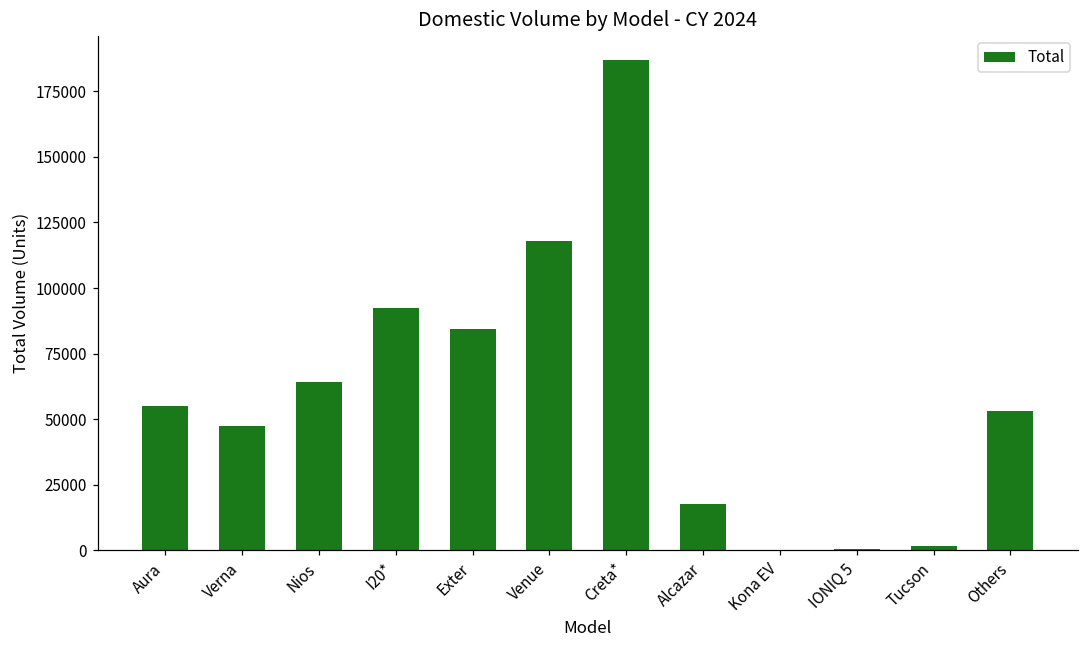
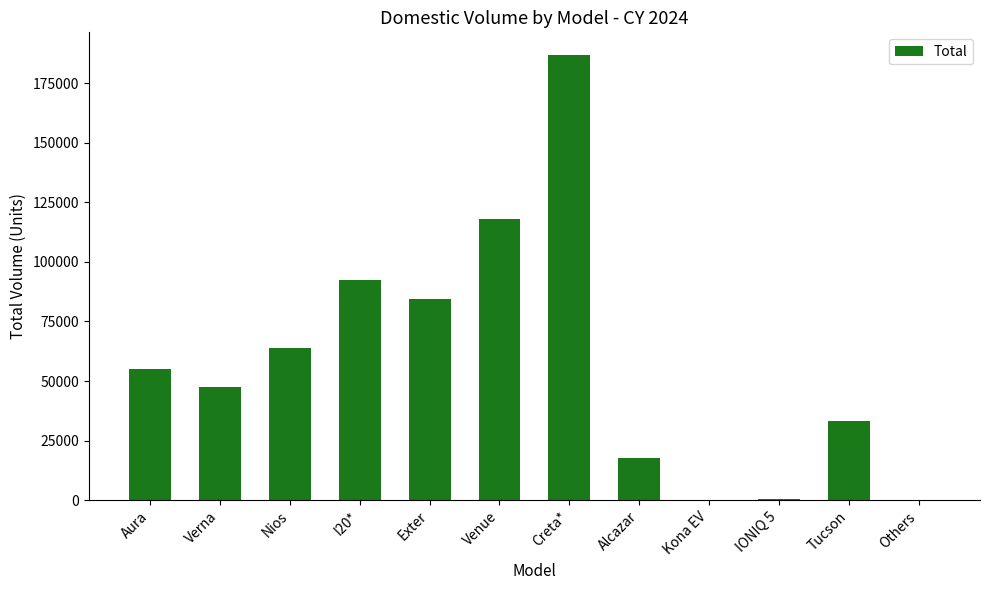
  {
    "Aura": 55000,
    "Verna": 48000,
    "Nios": 64000,
    "I20*": 92000,
    "Exter": 84000,
    "Venue": 118000,
    "Creta*": 187000,
    "Alcazar": 18000,
-   "Tucson": 2000,
-   "Others": 53000
+   "Tucson": 33000,
+   "Others": 0
  }
